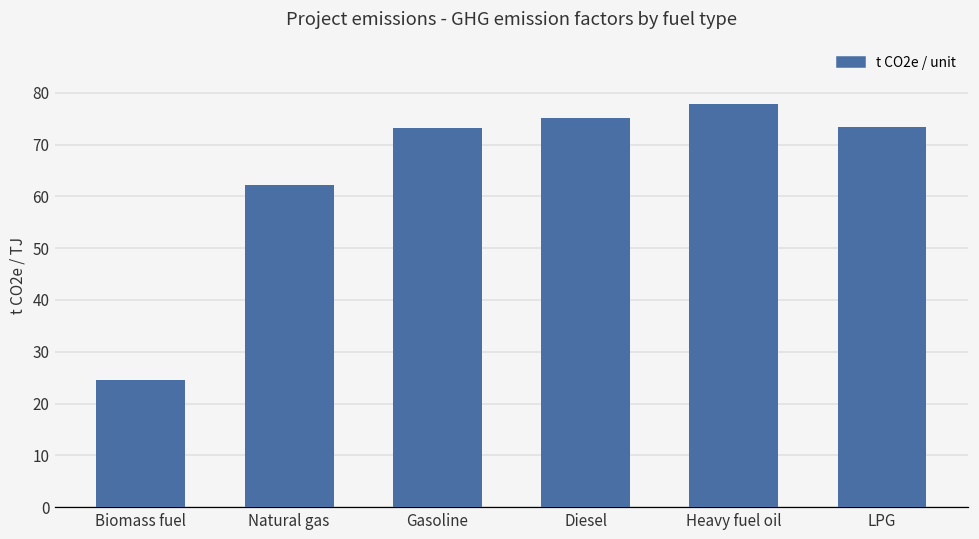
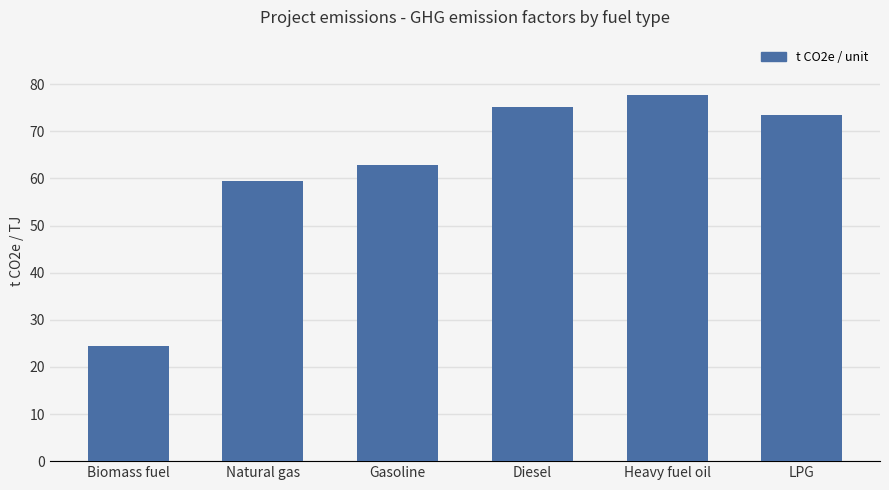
  {
    "Biomass fuel": 25,
-   "Natural gas": 62,
-   "Gasoline": 73,
+   "Natural gas": 60,
+   "Gasoline": 63,
    "Diesel": 75,
    "Heavy fuel oil": 78,
    "LPG": 73
  }
